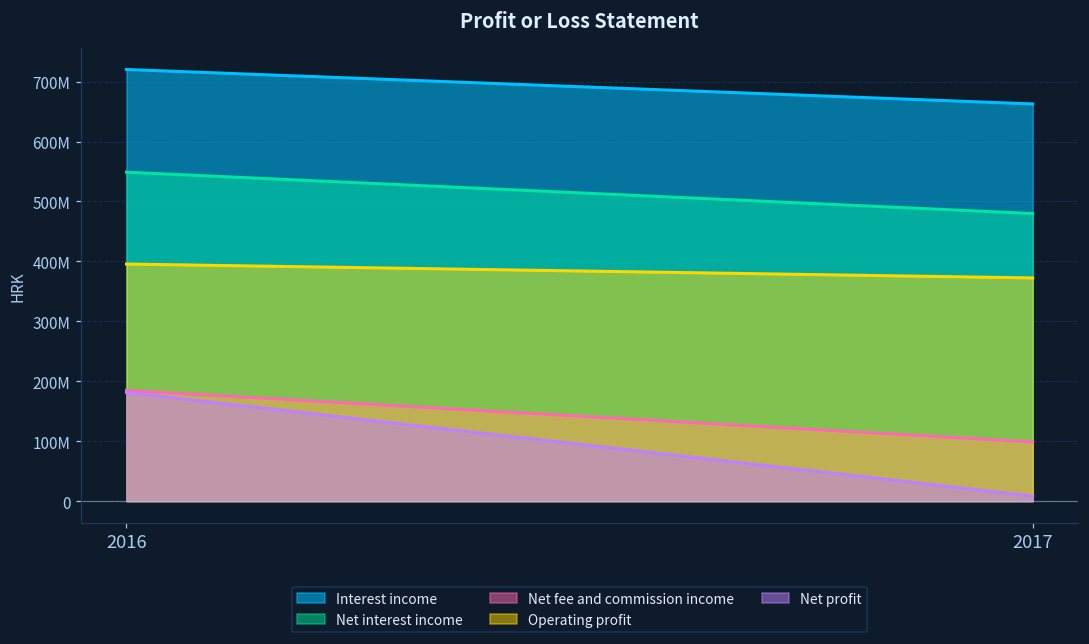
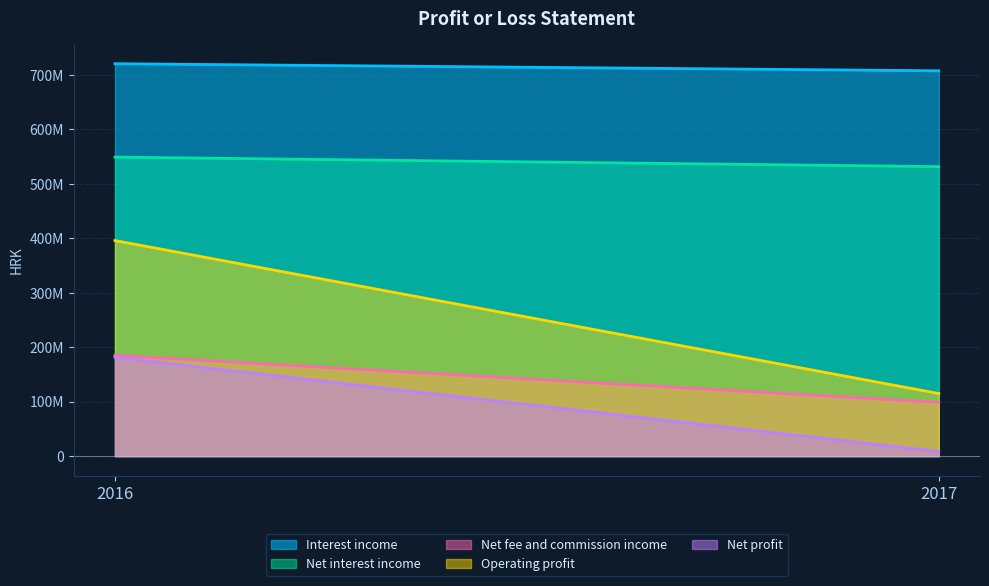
  {
    "Interest income": {
      "2016": 720000000,
-     "2017": 660000000
+     "2017": 710000000
    },
    "Net interest income": {
      "2016": 550000000,
-     "2017": 480000000
+     "2017": 530000000
    },
    "Net fee and commission income": {
      "2017": 100000000
    },
    "Operating profit": {
      "2016": 400000000,
-     "2017": 370000000
+     "2017": 110000000
    },
    "Net profit": {
      "2017": 10000000
    }
  }
